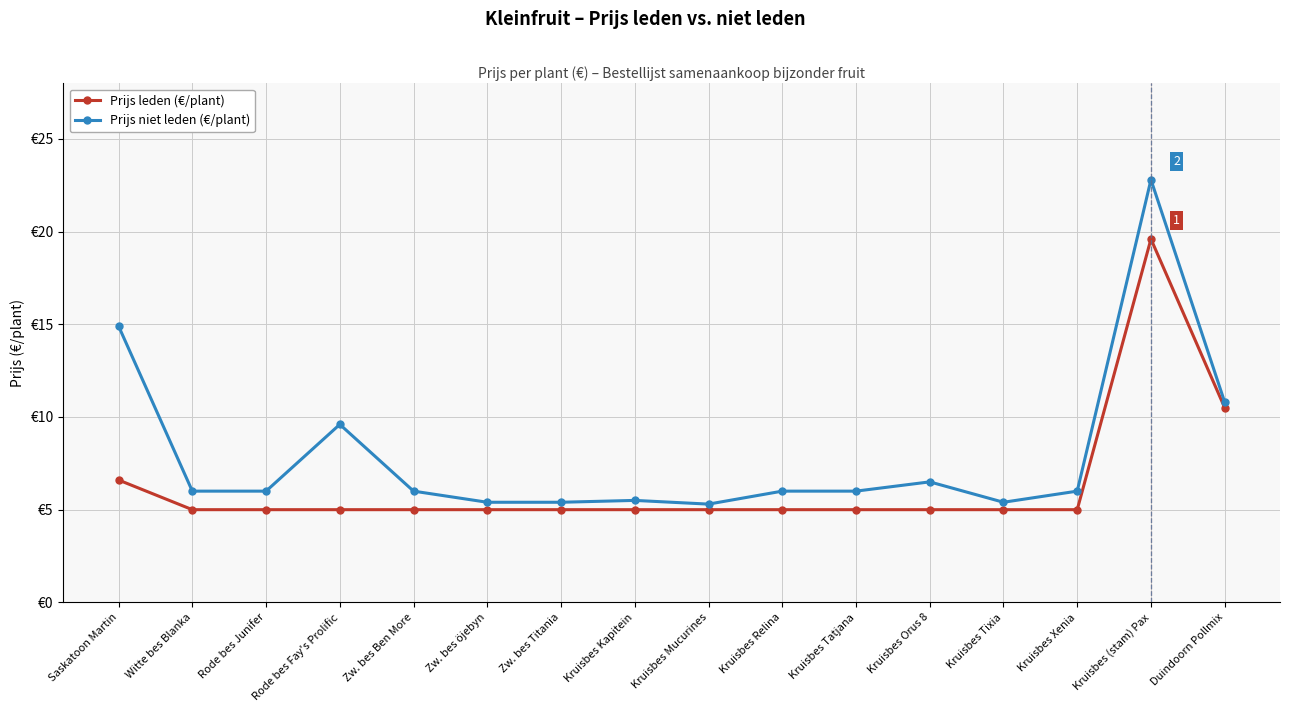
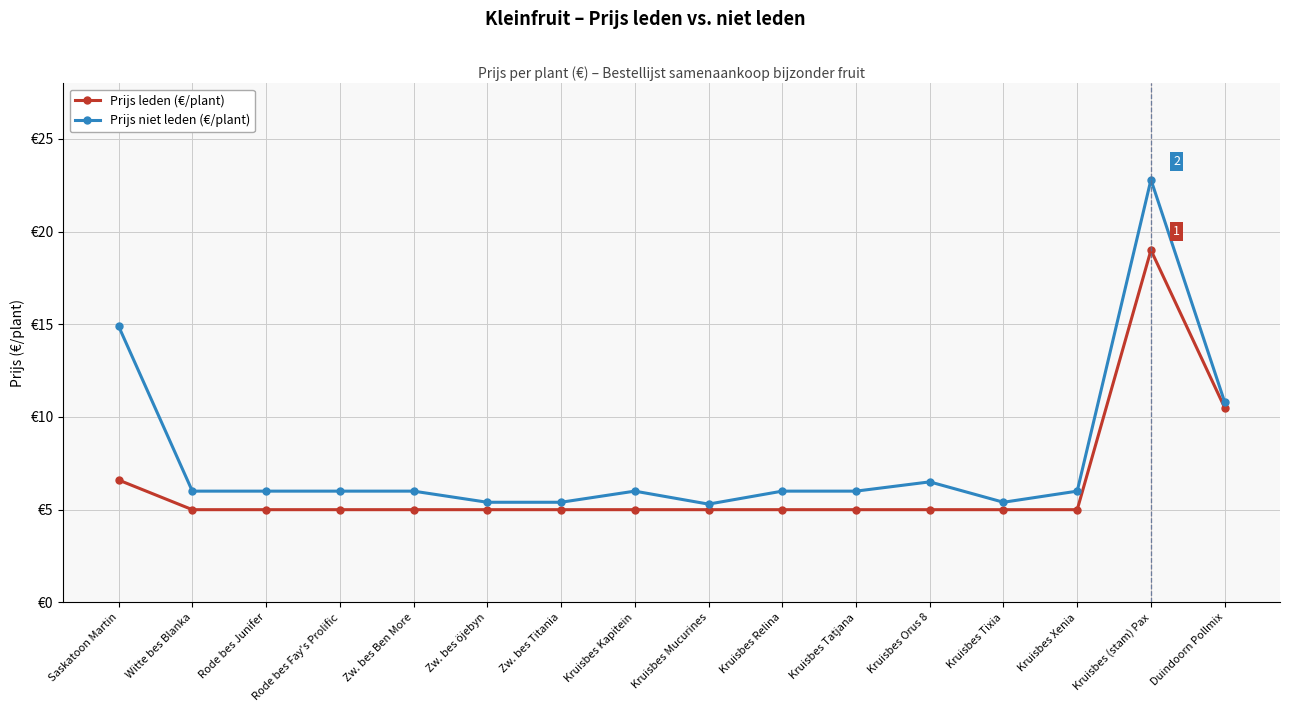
  {
    "Prijs leden (€/plant)": {
      "Saskatoon Martin": "€6.6",
      "Witte bes Blanka": "€5.0",
      "Rode bes Junifer": "€5.0",
      "Rode bes Fay's Prolific": "€5.0",
      "Zw. bes Ben More": "€5.0",
      "Zw. bes öjebyn": "€5.0",
      "Zw. bes Titania": "€5.0",
      "Kruisbes Kapitein": "€5.0",
      "Kruisbes Mucurines": "€5.0",
      "Kruisbes Relina": "€5.0",
      "Kruisbes Tatjana": "€5.0",
      "Kruisbes Orus 8": "€5.0",
      "Kruisbes Tixia": "€5.0",
      "Kruisbes Xenia": "€5.0",
-     "Kruisbes (stam) Pax": "€19.6",
+     "Kruisbes (stam) Pax": "€19.0",
      "Duindoorn Pollmix": "€10.5"
    },
    "Prijs niet leden (€/plant)": {
      "Saskatoon Martin": "€14.9",
      "Witte bes Blanka": "€6.0",
      "Rode bes Junifer": "€6.0",
-     "Rode bes Fay's Prolific": "€9.6",
+     "Rode bes Fay's Prolific": "€6.0",
      "Zw. bes Ben More": "€6.0",
      "Zw. bes öjebyn": "€5.4",
      "Zw. bes Titania": "€5.4",
-     "Kruisbes Kapitein": "€5.5",
+     "Kruisbes Kapitein": "€6.0",
      "Kruisbes Mucurines": "€5.3",
      "Kruisbes Relina": "€6.0",
      "Kruisbes Tatjana": "€6.0",
      "Kruisbes Orus 8": "€6.5",
      "Kruisbes Tixia": "€5.4",
      "Kruisbes Xenia": "€6.0",
      "Kruisbes (stam) Pax": "€22.8",
      "Duindoorn Pollmix": "€10.8"
    }
  }
